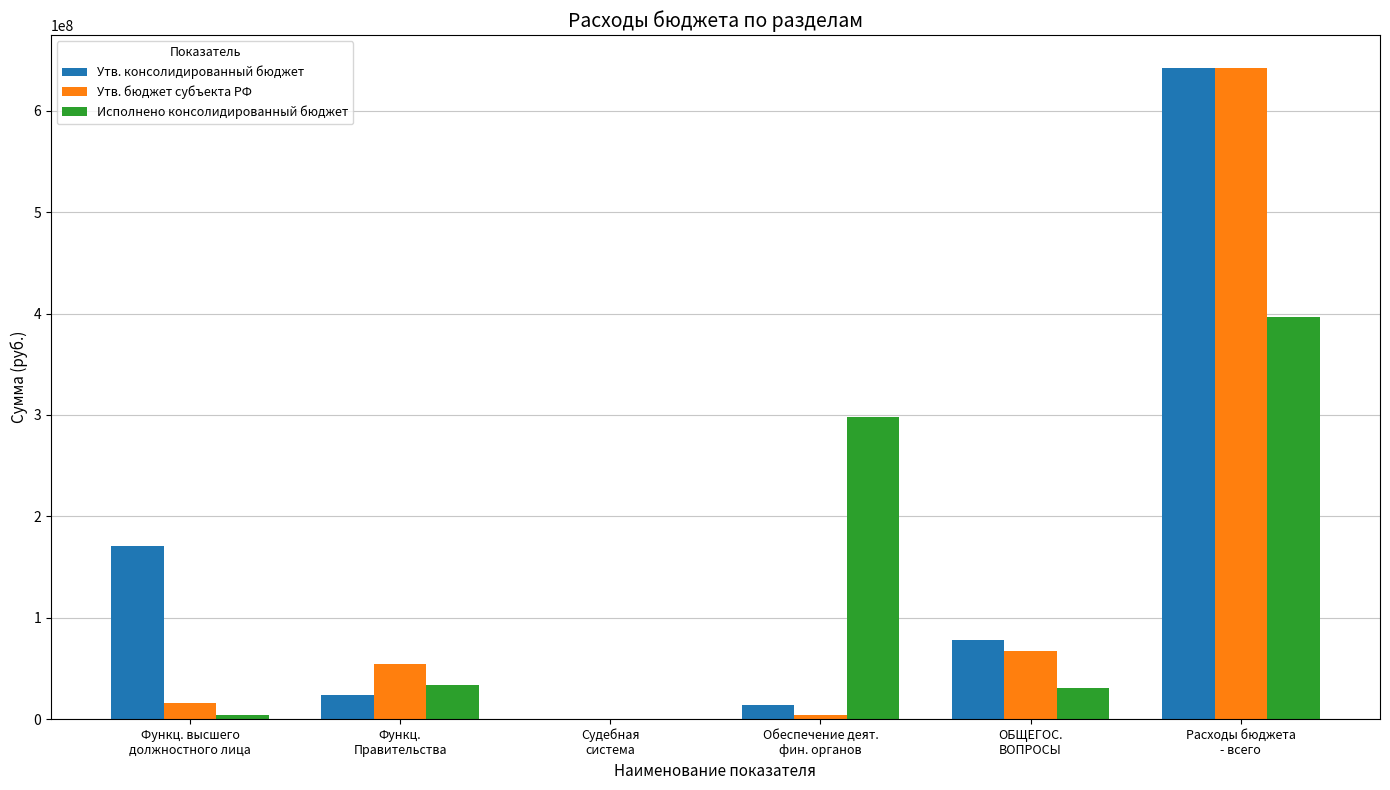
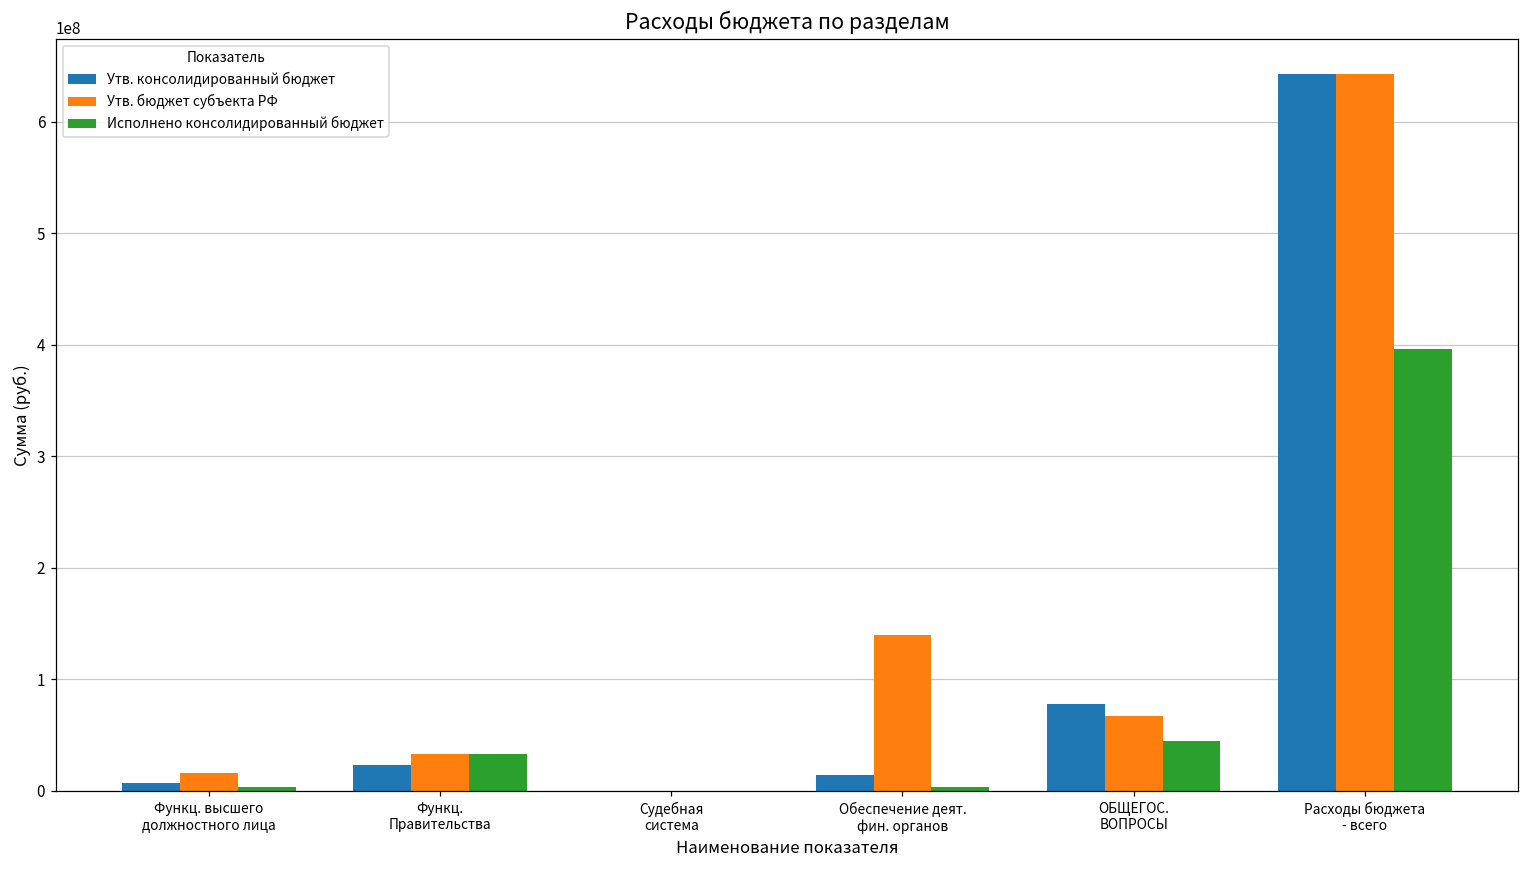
  {
    "Утв. консолидированный бюджет": {
-     "Функц. высшего должностного лица": 171000000,
+     "Функц. высшего должностного лица": 7000000,
      "Функц. Правительства": 23000000,
      "Обеспечение деят. фин. органов": 14000000,
      "ОБЩЕГОС. ВОПРОСЫ": 78000000,
      "Расходы бюджета - всего": 643000000
    },
    "Утв. бюджет субъекта РФ": {
      "Функц. высшего должностного лица": 16000000,
-     "Функц. Правительства": 55000000,
-     "Обеспечение деят. фин. органов": 4000000,
+     "Функц. Правительства": 33000000,
+     "Обеспечение деят. фин. органов": 140000000,
      "ОБЩЕГОС. ВОПРОСЫ": 67000000,
      "Расходы бюджета - всего": 643000000
    },
    "Исполнено консолидированный бюджет": {
      "Функц. высшего должностного лица": 4000000,
      "Функц. Правительства": 33000000,
      "Судебная система": 0,
-     "Обеспечение деят. фин. органов": 298000000,
-     "ОБЩЕГОС. ВОПРОСЫ": 31000000,
+     "Обеспечение деят. фин. органов": 4000000,
+     "ОБЩЕГОС. ВОПРОСЫ": 44000000,
      "Расходы бюджета - всего": 397000000
    }
  }
